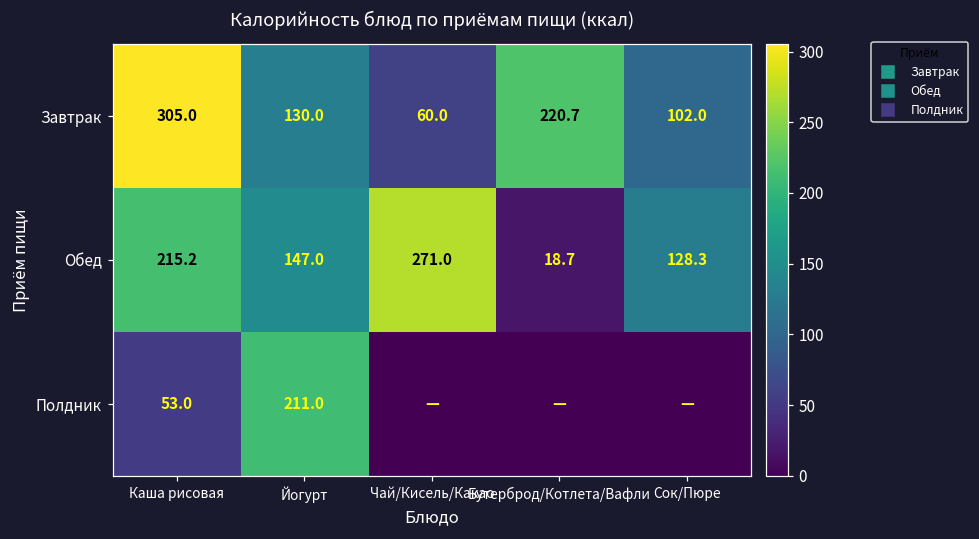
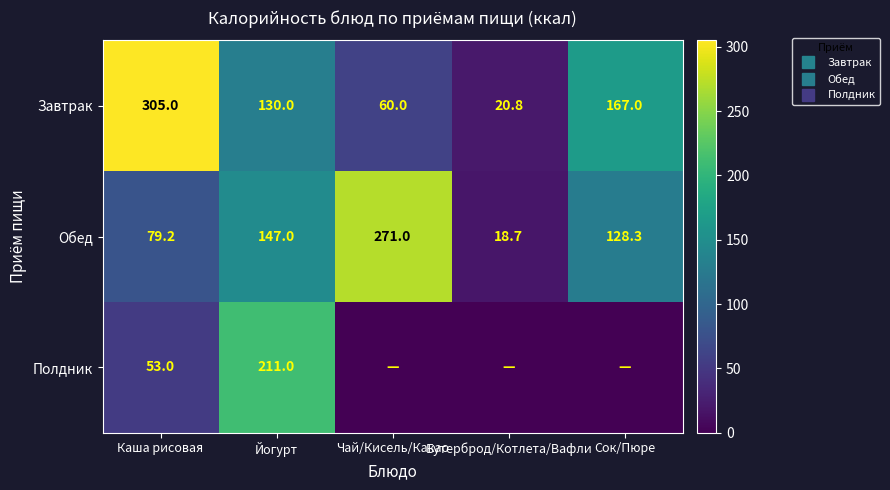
  {
    "Завтрак": {
      "Каша рисовая": 305.0,
      "Йогурт": 130.0,
-     "Бутерброд/Котлета/Вафли": 220.7,
-     "Сок/Пюре": 102.0
+     "Бутерброд/Котлета/Вафли": 20.8,
+     "Сок/Пюре": 167.0
    },
    "Обед": {
-     "Каша рисовая": 215.2,
+     "Каша рисовая": 79.2,
      "Йогурт": 147.0,
      "Бутерброд/Котлета/Вафли": 18.7,
      "Сок/Пюре": 128.3
    },
    "Полдник": {
      "Каша рисовая": 53.0,
      "Йогурт": 211.0
    }
  }
